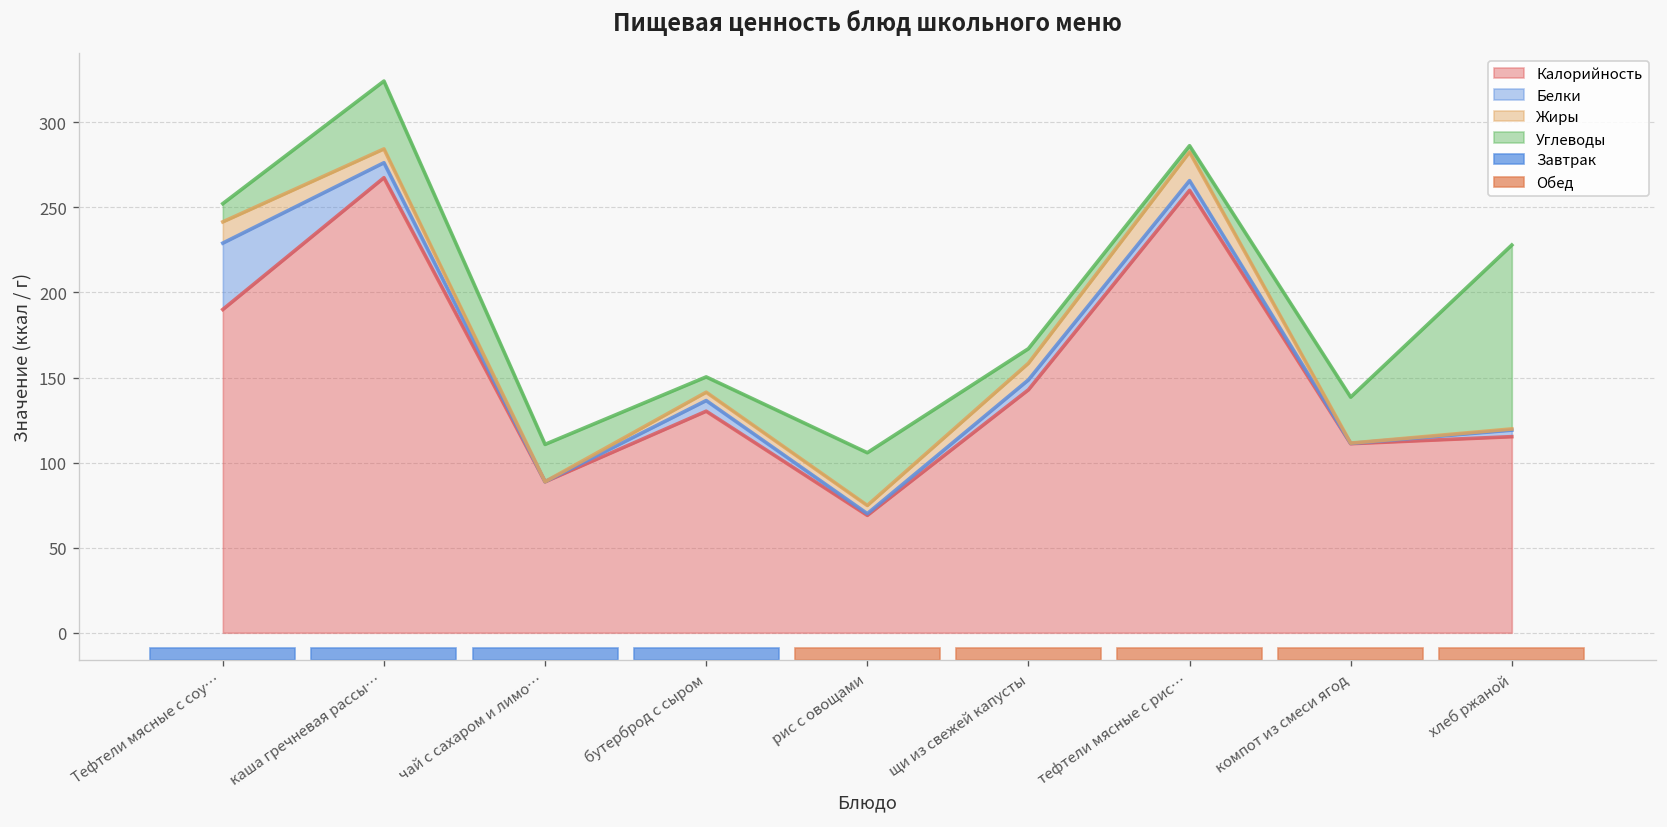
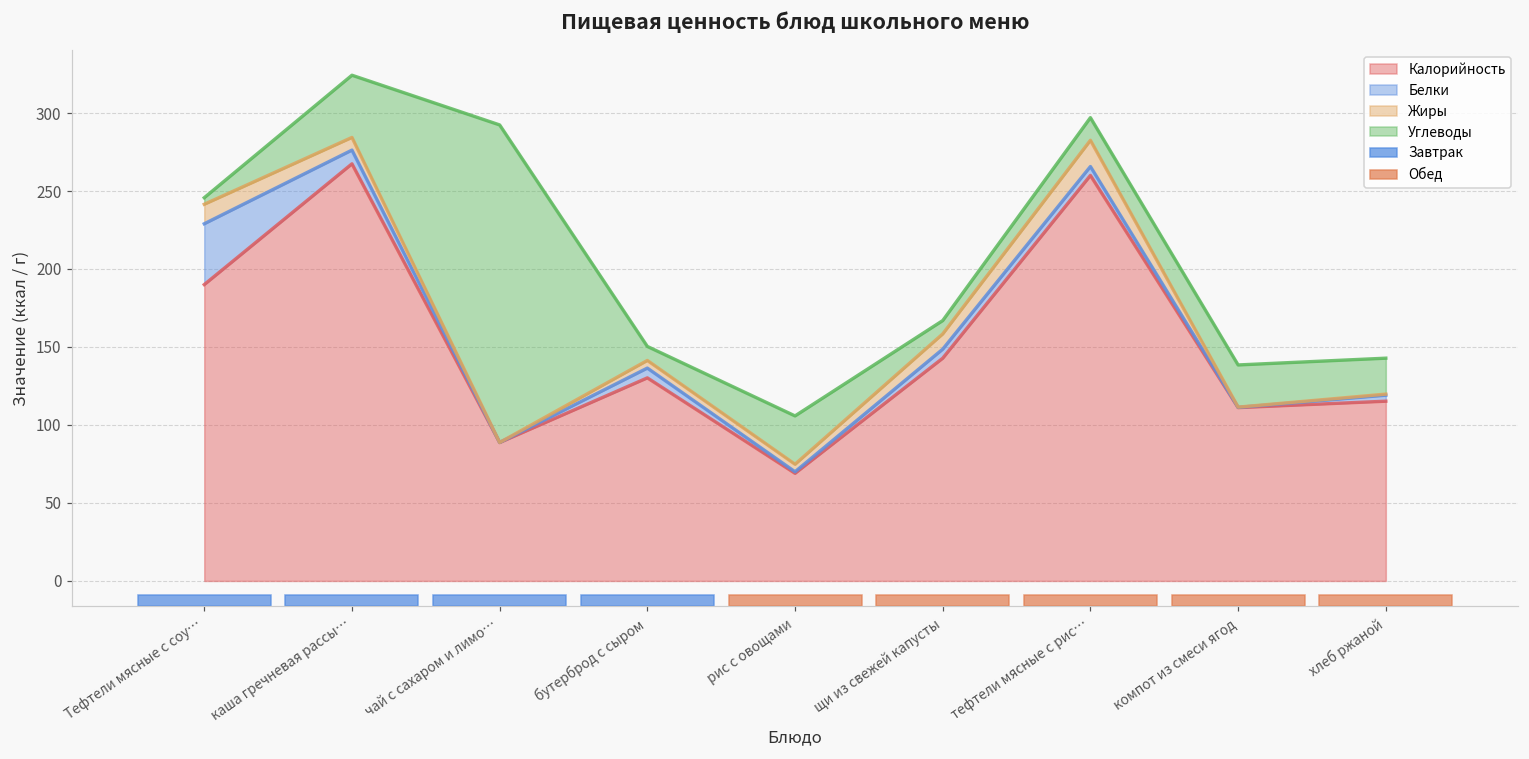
  {
    "Белки": {
      "Тефтели мясные с соу…": 39,
      "каша гречневая рассы…": 9,
      "бутерброд с сыром": 6,
      "щи из свежей капусты": 6,
      "тефтели мясные с рис…": 6
    },
    "Углеводы": {
-     "Тефтели мясные с соу…": 11,
+     "Тефтели мясные с соу…": 4,
      "каша гречневая рассы…": 40,
-     "чай с сахаром и лимо…": 22,
+     "чай с сахаром и лимо…": 204,
      "бутерброд с сыром": 9,
      "рис с овощами": 31,
      "щи из свежей капусты": 9,
-     "тефтели мясные с рис…": 4,
+     "тефтели мясные с рис…": 15,
      "компот из смеси ягод": 27,
-     "хлеб ржаной": 108
+     "хлеб ржаной": 23
    }
  }
